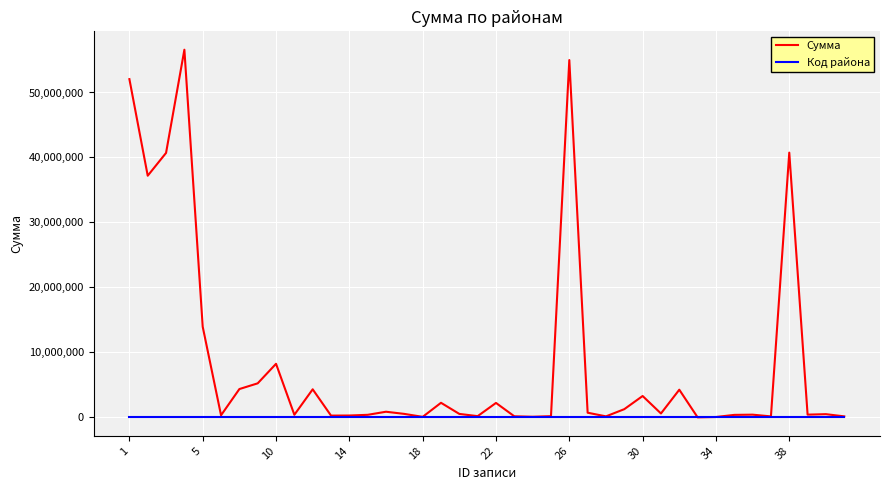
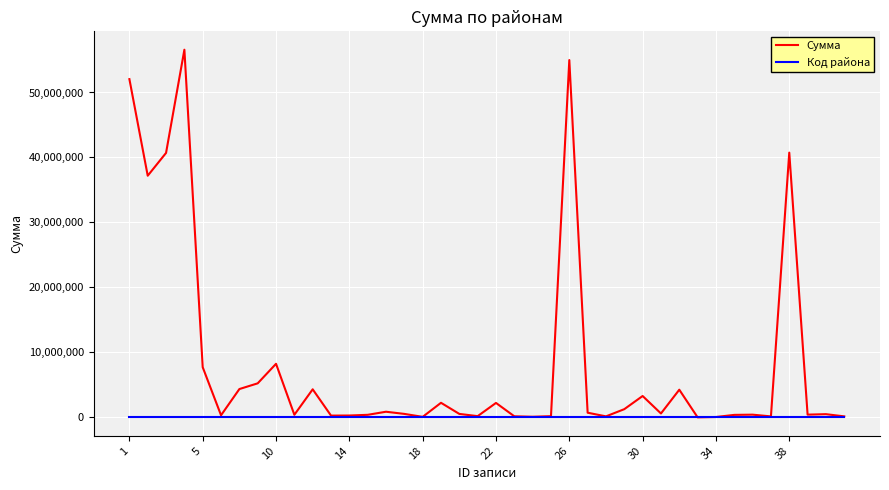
  {
    "Сумма": {
      "1": "52,000,000",
-     "5": "14,000,000",
+     "5": "8,000,000",
      "10": "8,000,000",
      "22": "2,000,000",
      "26": "55,000,000",
      "30": "3,000,000",
      "38": "41,000,000"
    },
    "Код района": {
      "1": "0",
      "5": "0",
      "10": "0",
      "22": "0",
      "26": "0",
      "30": "0",
      "38": "0"
    }
  }
